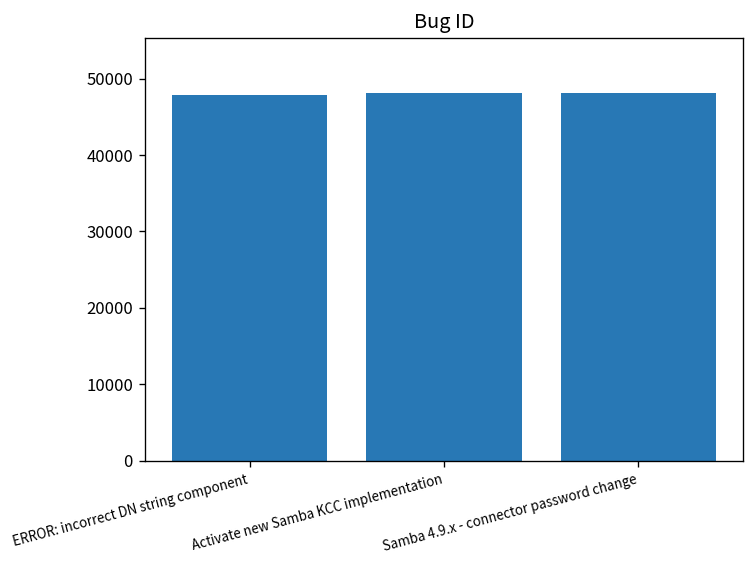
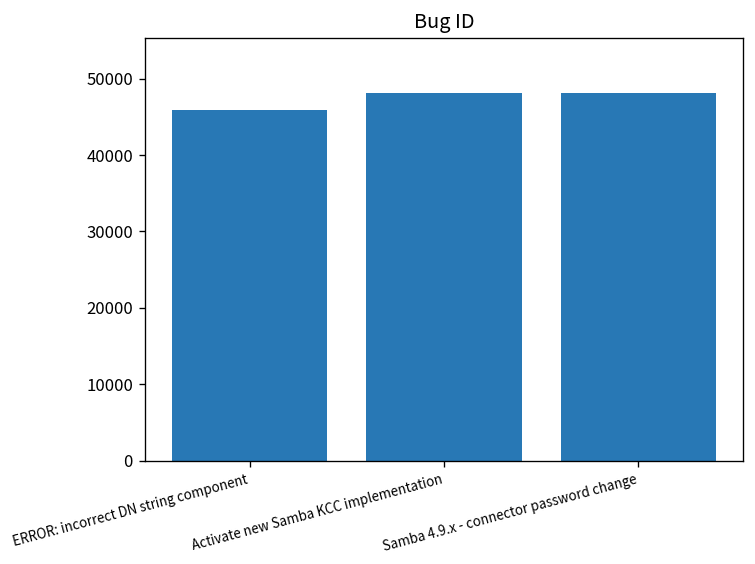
  {
-   "ERROR: incorrect DN string component": 48000,
+   "ERROR: incorrect DN string component": 46000,
    "Activate new Samba KCC implementation": 48000,
    "Samba 4.9.x - connector password change": 48000
  }
